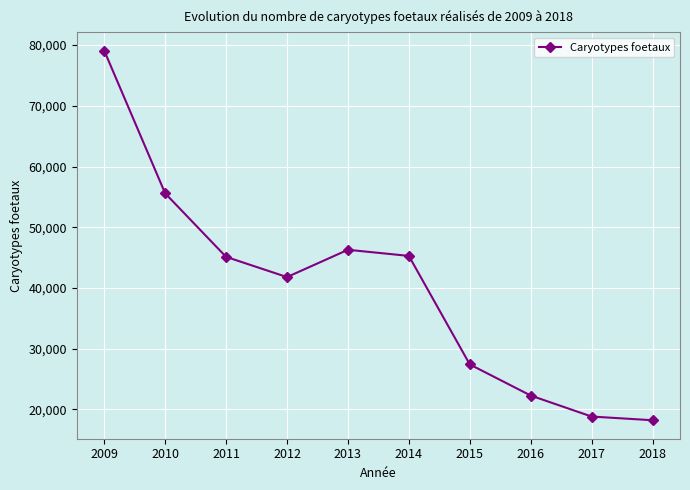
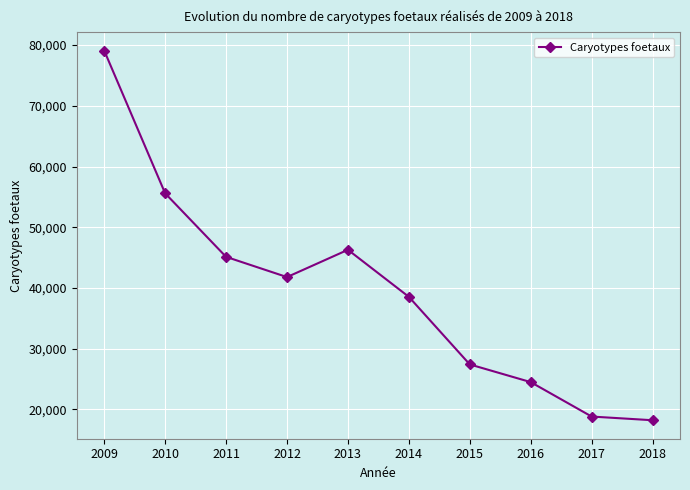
  {
    "2009": "79,000",
    "2010": "56,000",
    "2011": "45,000",
    "2012": "42,000",
    "2013": "46,000",
-   "2014": "45,000",
+   "2014": "39,000",
    "2015": "27,000",
-   "2016": "22,000",
+   "2016": "24,000",
    "2017": "19,000",
    "2018": "18,000"
  }
